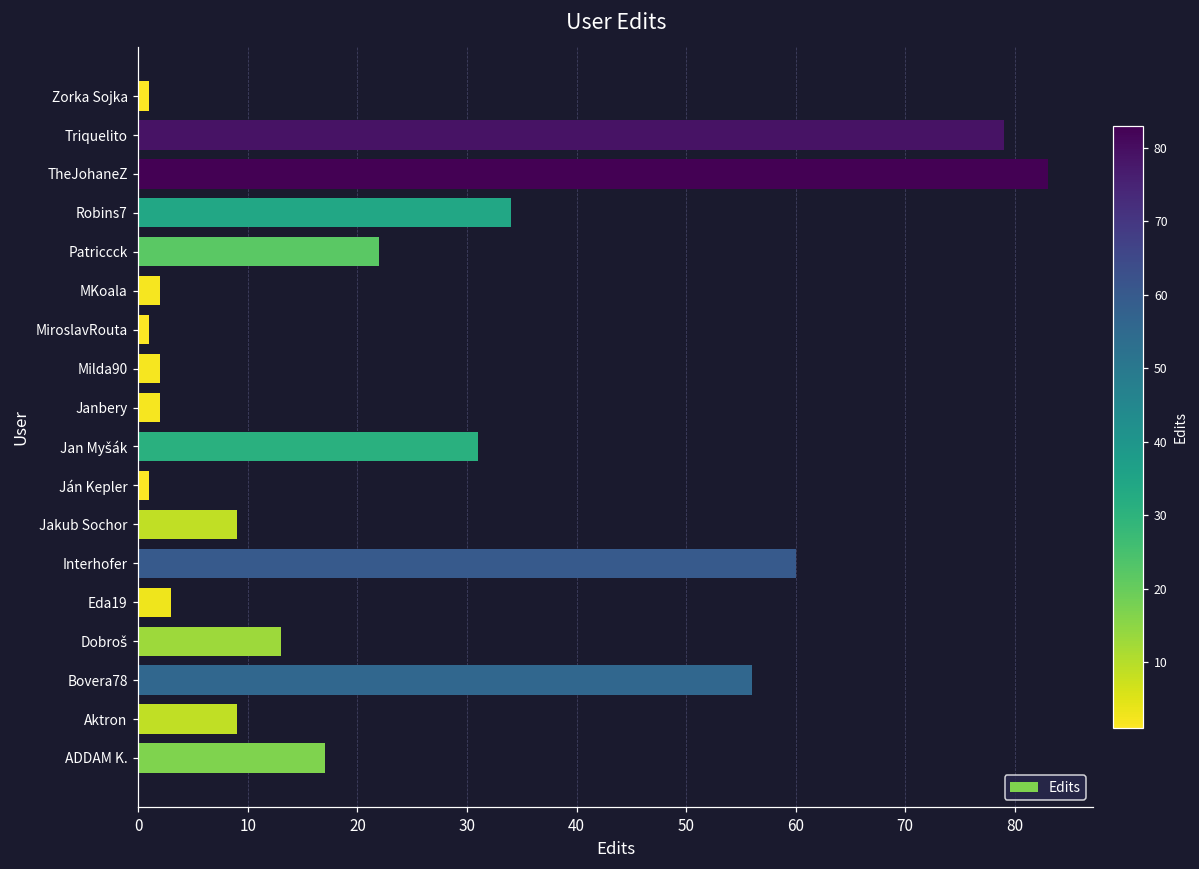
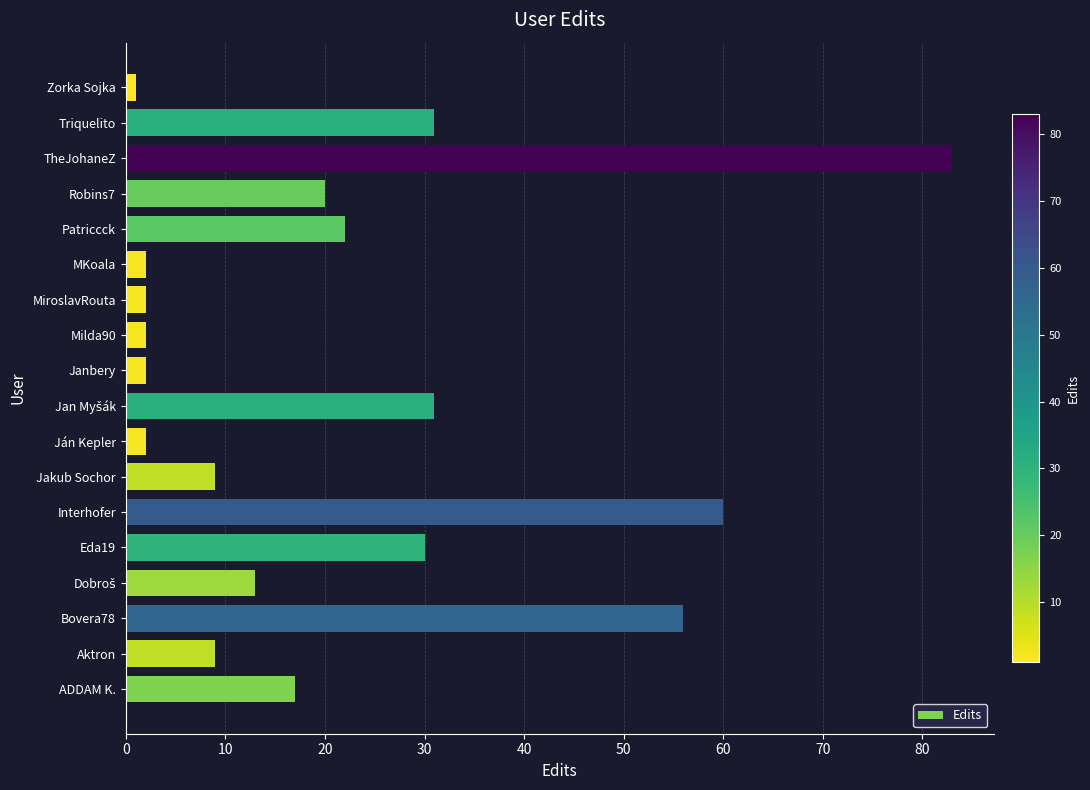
  {
    "Zorka Sojka": 1,
-   "Triquelito": 79,
+   "Triquelito": 31,
    "TheJohaneZ": 83,
-   "Robins7": 34,
+   "Robins7": 20,
    "Patriccck": 22,
    "MKoala": 2,
-   "MiroslavRouta": 1,
+   "MiroslavRouta": 2,
    "Milda90": 2,
    "Janbery": 2,
    "Jan Myšák": 31,
-   "Ján Kepler": 1,
+   "Ján Kepler": 2,
    "Jakub Sochor": 9,
    "Interhofer": 60,
-   "Eda19": 3,
+   "Eda19": 30,
    "Dobroš": 13,
    "Bovera78": 56,
    "Aktron": 9,
    "ADDAM K.": 17
  }
